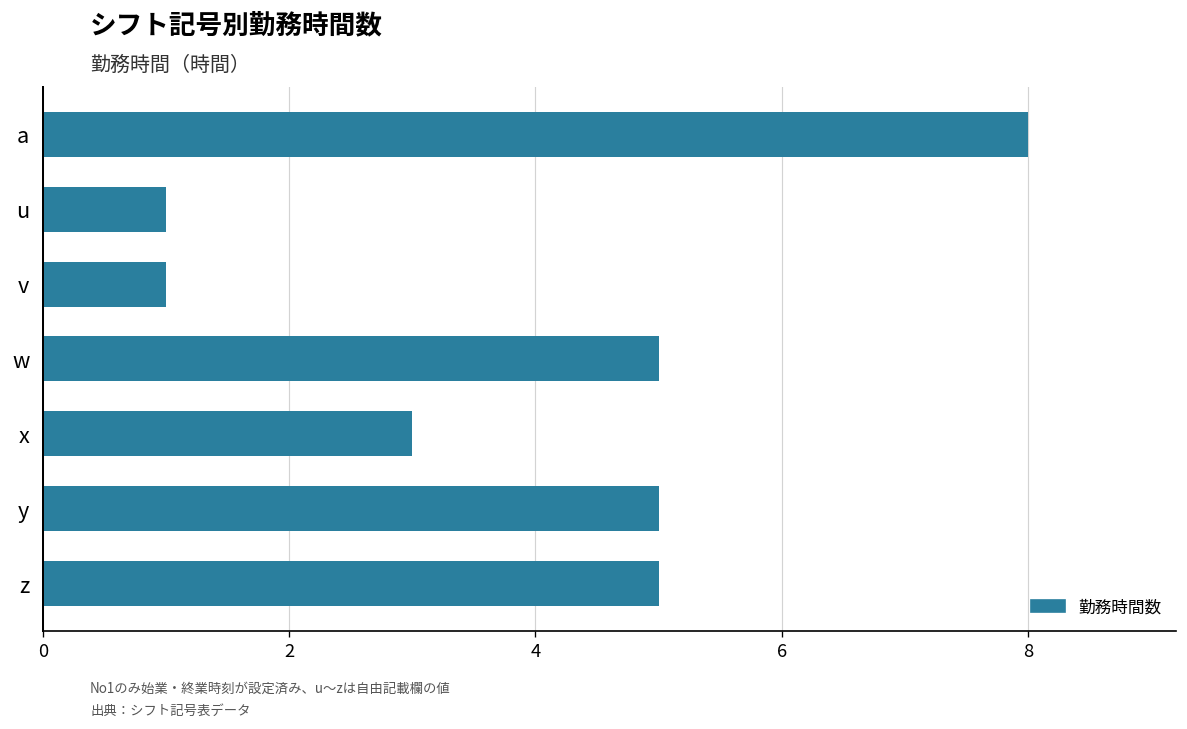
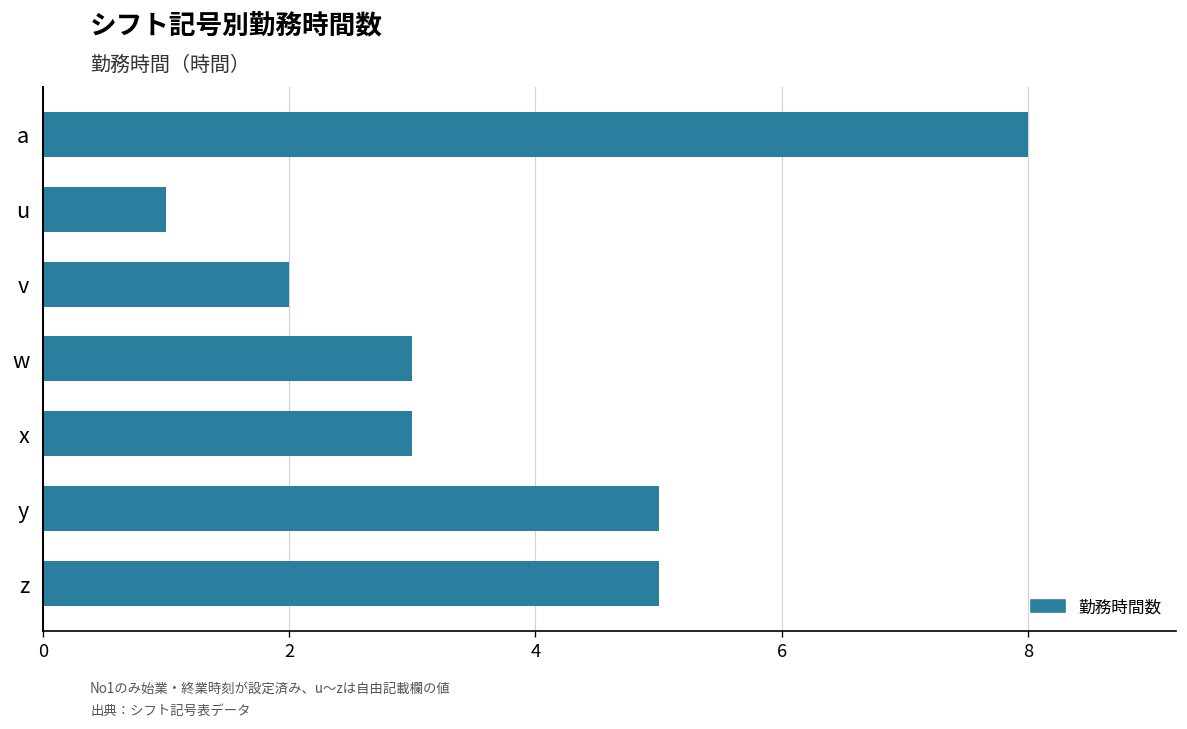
  {
    "a": 8,
    "u": 1,
-   "v": 1,
-   "w": 5,
+   "v": 2,
+   "w": 3,
    "x": 3,
    "y": 5,
    "z": 5
  }
